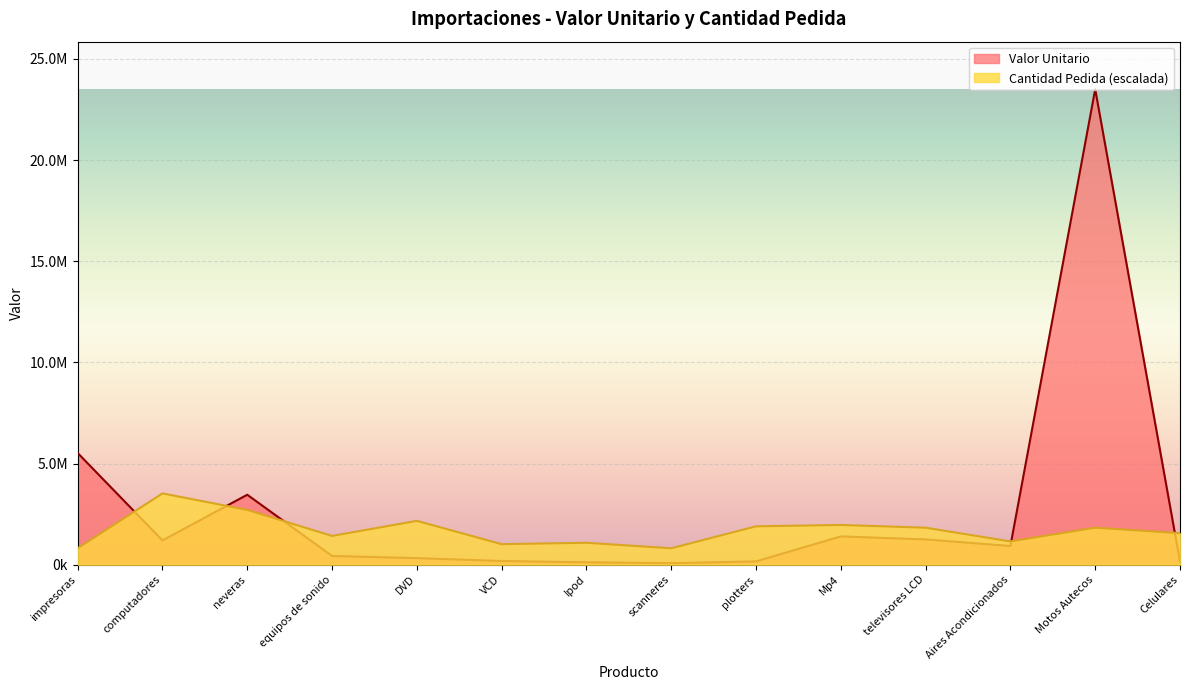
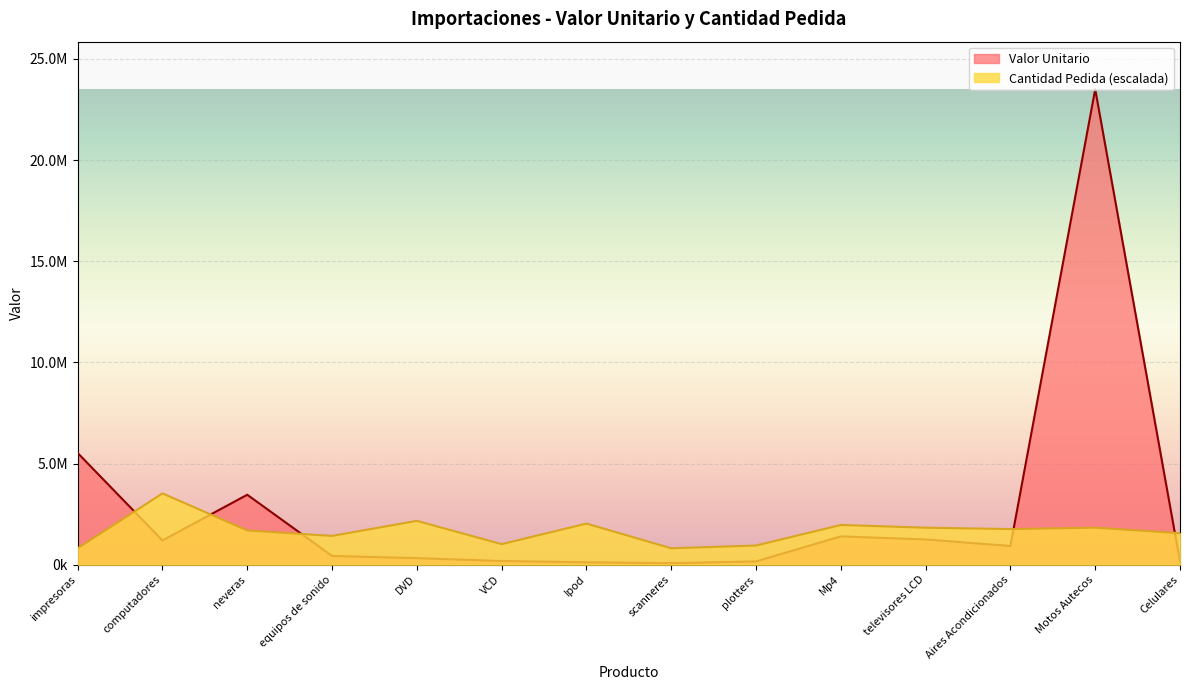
  {
    "Valor Unitario": {
      "impresoras": 5500000,
      "computadores": 1200000,
      "neveras": 3500000,
      "equipos de sonido": 400000,
      "DVD": 300000,
      "VCD": 200000,
      "Ipod": 100000,
      "scanneres": 100000,
      "plotters": 200000,
      "Mp4": 1400000,
      "televisores LCD": 1300000,
      "Aires Acondicionados": 900000,
      "Celulares": 200000
    },
    "Cantidad Pedida (escalada)": {
      "impresoras": 800000,
      "computadores": 3500000,
-     "neveras": 2700000,
+     "neveras": 1700000,
      "equipos de sonido": 1400000,
      "DVD": 2200000,
      "VCD": 1000000,
-     "Ipod": 1100000,
+     "Ipod": 2000000,
      "scanneres": 800000,
-     "plotters": 1900000,
+     "plotters": 900000,
      "Mp4": 2000000,
      "televisores LCD": 1800000,
-     "Aires Acondicionados": 1200000,
+     "Aires Acondicionados": 1800000,
      "Motos Autecos": 1800000,
      "Celulares": 1600000
    }
  }
